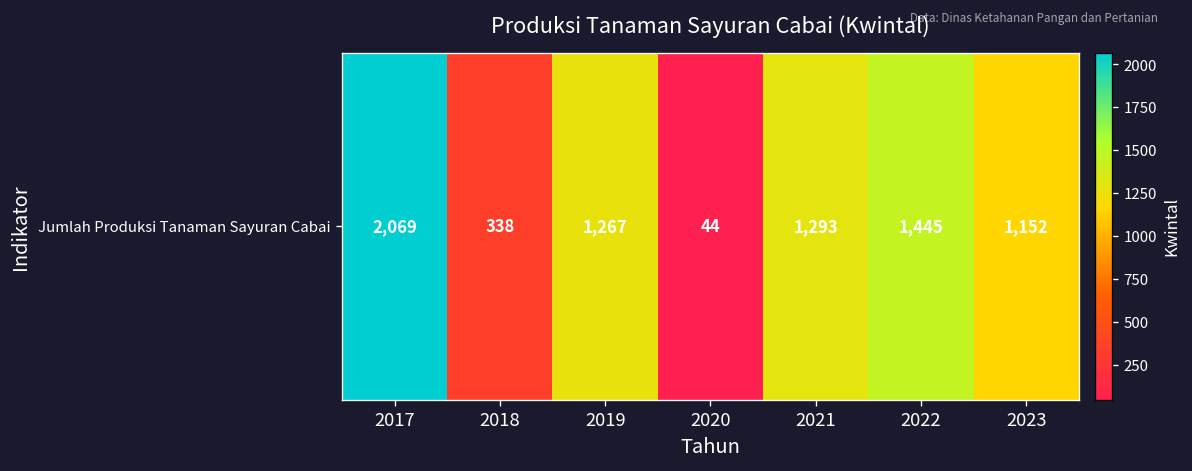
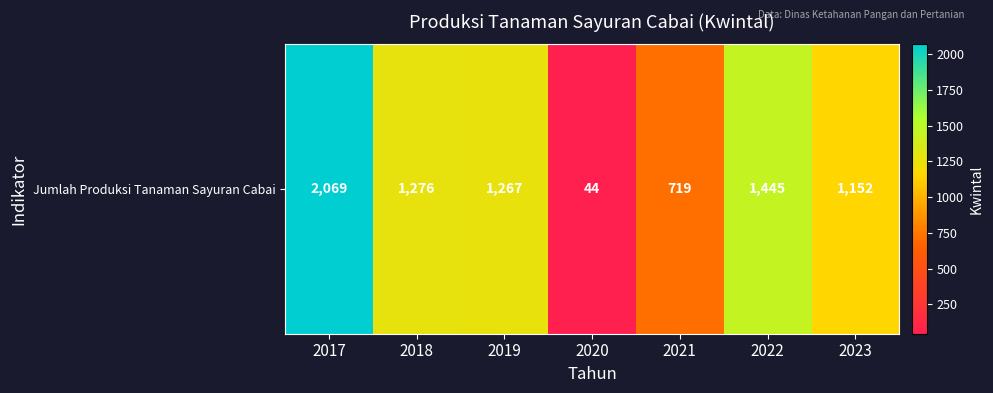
  {
    "Jumlah Produksi Tanaman Sayuran Cabai": {
      "2017": "2,069",
-     "2018": "338",
+     "2018": "1,276",
      "2019": "1,267",
      "2020": "44",
-     "2021": "1,293",
+     "2021": "719",
      "2022": "1,445",
      "2023": "1,152"
    }
  }
